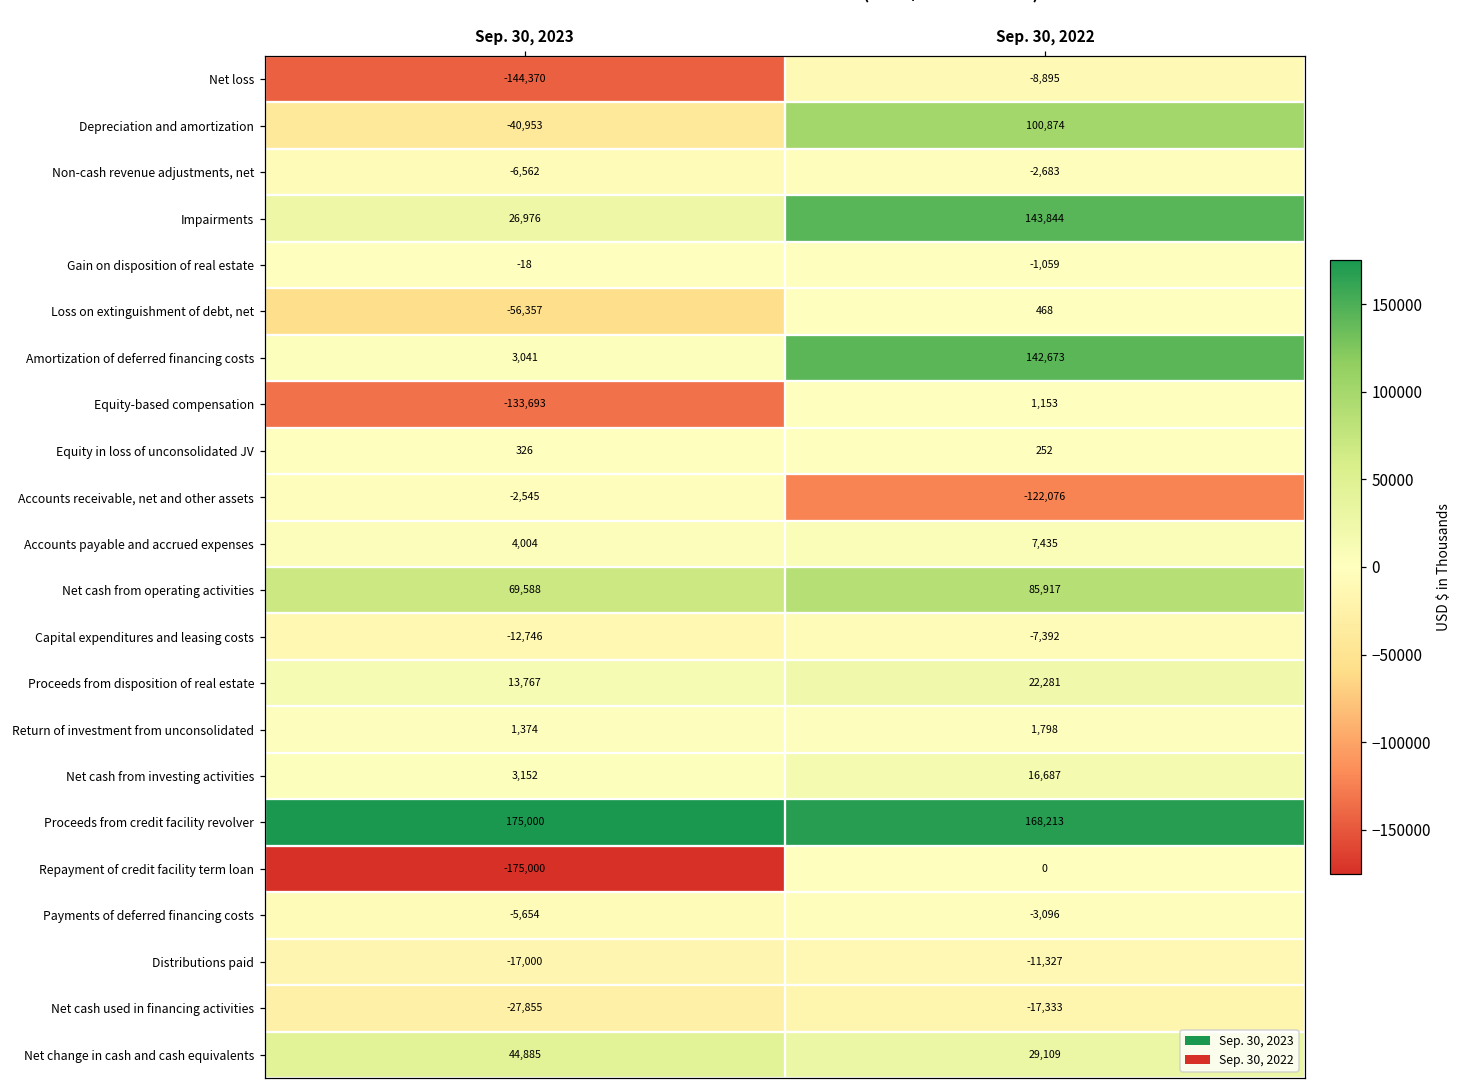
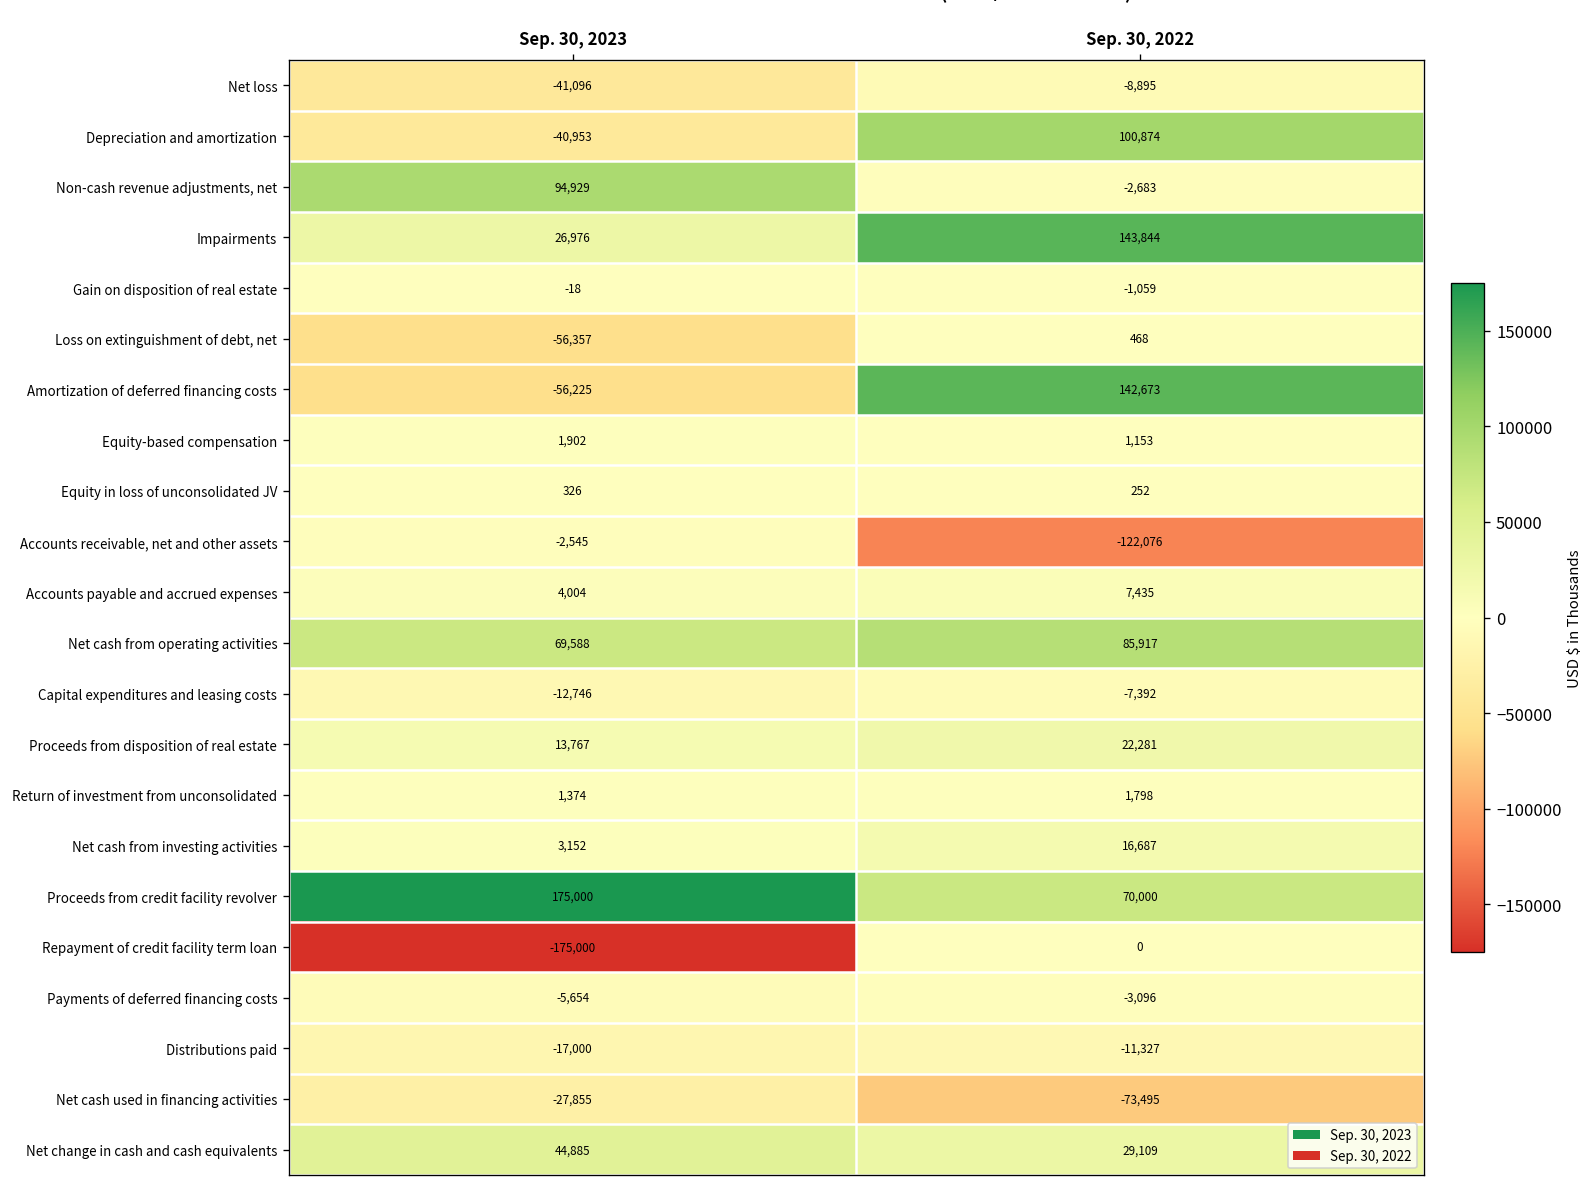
  {
    "Net loss": {
-     "Sep. 30, 2023": "-144,370",
+     "Sep. 30, 2023": "-41,096",
      "Sep. 30, 2022": "-8,895"
    },
    "Depreciation and amortization": {
      "Sep. 30, 2023": "-40,953",
      "Sep. 30, 2022": "100,874"
    },
    "Non-cash revenue adjustments, net": {
-     "Sep. 30, 2023": "-6,562",
+     "Sep. 30, 2023": "94,929",
      "Sep. 30, 2022": "-2,683"
    },
    "Impairments": {
      "Sep. 30, 2023": "26,976",
      "Sep. 30, 2022": "143,844"
    },
    "Gain on disposition of real estate": {
      "Sep. 30, 2023": "-18",
      "Sep. 30, 2022": "-1,059"
    },
    "Loss on extinguishment of debt, net": {
      "Sep. 30, 2023": "-56,357",
      "Sep. 30, 2022": "468"
    },
    "Amortization of deferred financing costs": {
-     "Sep. 30, 2023": "3,041",
+     "Sep. 30, 2023": "-56,225",
      "Sep. 30, 2022": "142,673"
    },
    "Equity-based compensation": {
-     "Sep. 30, 2023": "-133,693",
+     "Sep. 30, 2023": "1,902",
      "Sep. 30, 2022": "1,153"
    },
    "Equity in loss of unconsolidated JV": {
      "Sep. 30, 2023": "326",
      "Sep. 30, 2022": "252"
    },
    "Accounts receivable, net and other assets": {
      "Sep. 30, 2023": "-2,545",
      "Sep. 30, 2022": "-122,076"
    },
    "Accounts payable and accrued expenses": {
      "Sep. 30, 2023": "4,004",
      "Sep. 30, 2022": "7,435"
    },
    "Net cash from operating activities": {
      "Sep. 30, 2023": "69,588",
      "Sep. 30, 2022": "85,917"
    },
    "Capital expenditures and leasing costs": {
      "Sep. 30, 2023": "-12,746",
      "Sep. 30, 2022": "-7,392"
    },
    "Proceeds from disposition of real estate": {
      "Sep. 30, 2023": "13,767",
      "Sep. 30, 2022": "22,281"
    },
    "Return of investment from unconsolidated": {
      "Sep. 30, 2023": "1,374",
      "Sep. 30, 2022": "1,798"
    },
    "Net cash from investing activities": {
      "Sep. 30, 2023": "3,152",
      "Sep. 30, 2022": "16,687"
    },
    "Proceeds from credit facility revolver": {
      "Sep. 30, 2023": "175,000",
-     "Sep. 30, 2022": "168,213"
+     "Sep. 30, 2022": "70,000"
    },
    "Repayment of credit facility term loan": {
      "Sep. 30, 2023": "-175,000",
      "Sep. 30, 2022": "0"
    },
    "Payments of deferred financing costs": {
      "Sep. 30, 2023": "-5,654",
      "Sep. 30, 2022": "-3,096"
    },
    "Distributions paid": {
      "Sep. 30, 2023": "-17,000",
      "Sep. 30, 2022": "-11,327"
    },
    "Net cash used in financing activities": {
      "Sep. 30, 2023": "-27,855",
-     "Sep. 30, 2022": "-17,333"
+     "Sep. 30, 2022": "-73,495"
    },
    "Net change in cash and cash equivalents": {
      "Sep. 30, 2023": "44,885",
      "Sep. 30, 2022": "29,109"
    }
  }
